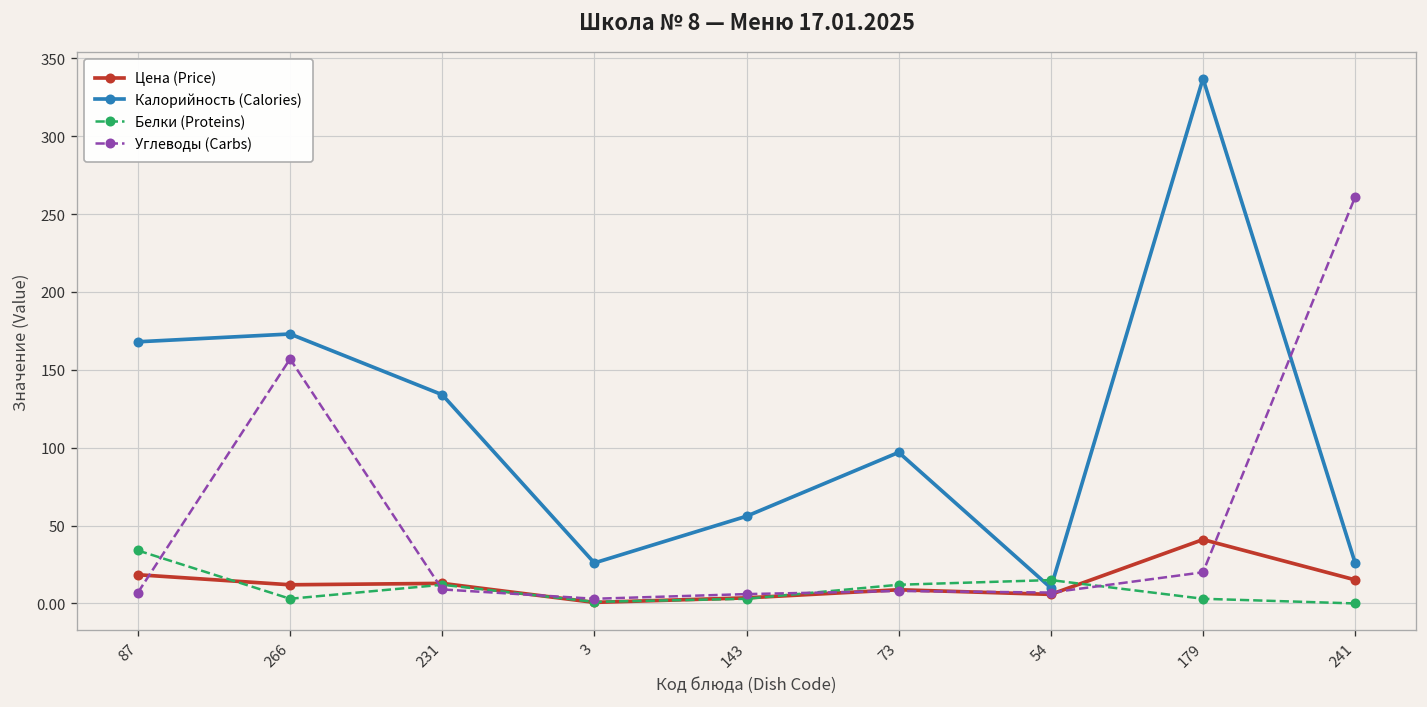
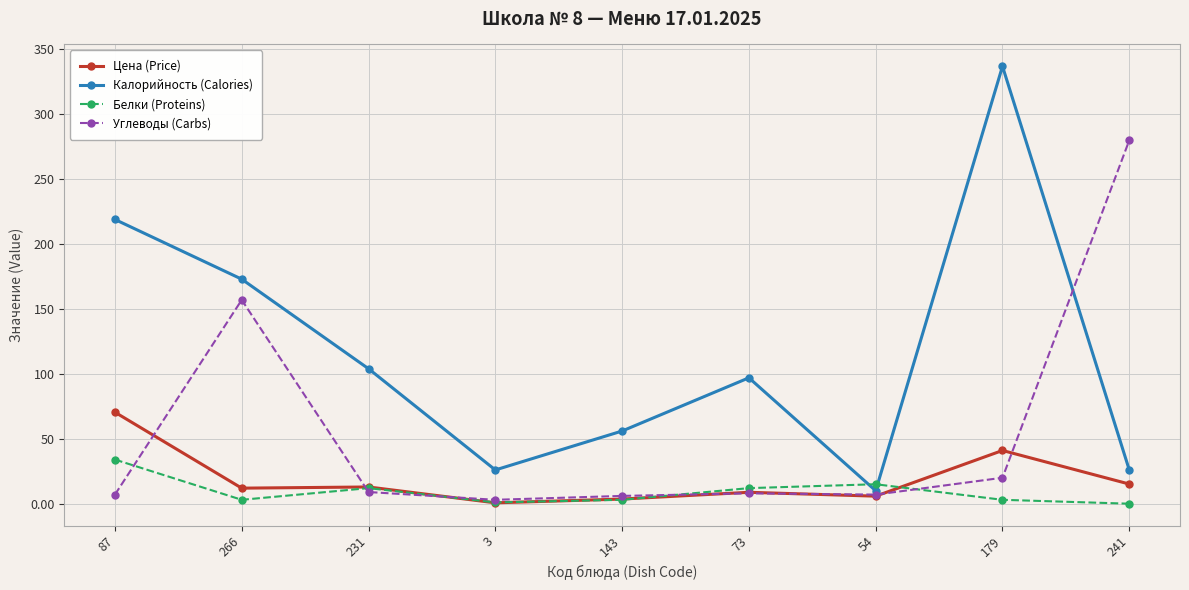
  {
    "Цена (Price)": {
-     "87": 18,
+     "87": 70,
      "266": 12,
      "179": 41,
      "241": 15
    },
    "Калорийность (Calories)": {
-     "87": 168,
+     "87": 219,
      "266": 173,
-     "231": 134,
+     "231": 104,
      "3": 26,
      "143": 56,
      "73": 97,
      "54": 10,
      "179": 337,
      "241": 26
    },
    "Белки (Proteins)": {
      "87": 34,
      "266": 3,
      "73": 12,
      "54": 15,
      "179": 3,
      "241": 0
    },
    "Углеводы (Carbs)": {
      "87": 7,
      "266": 157,
      "231": 9,
      "3": 3,
      "143": 6,
      "179": 20,
-     "241": 261
+     "241": 280
    }
  }
